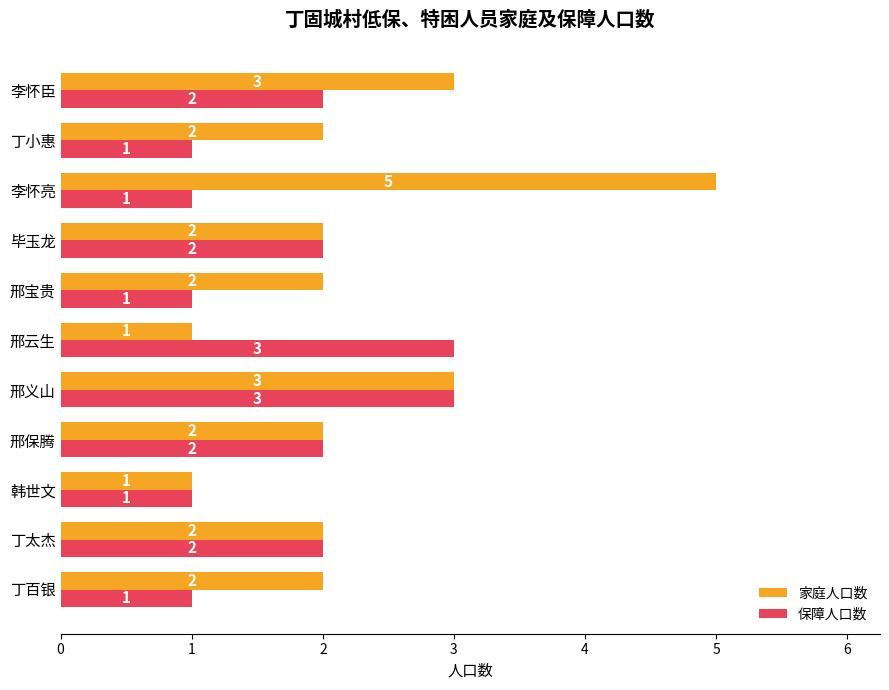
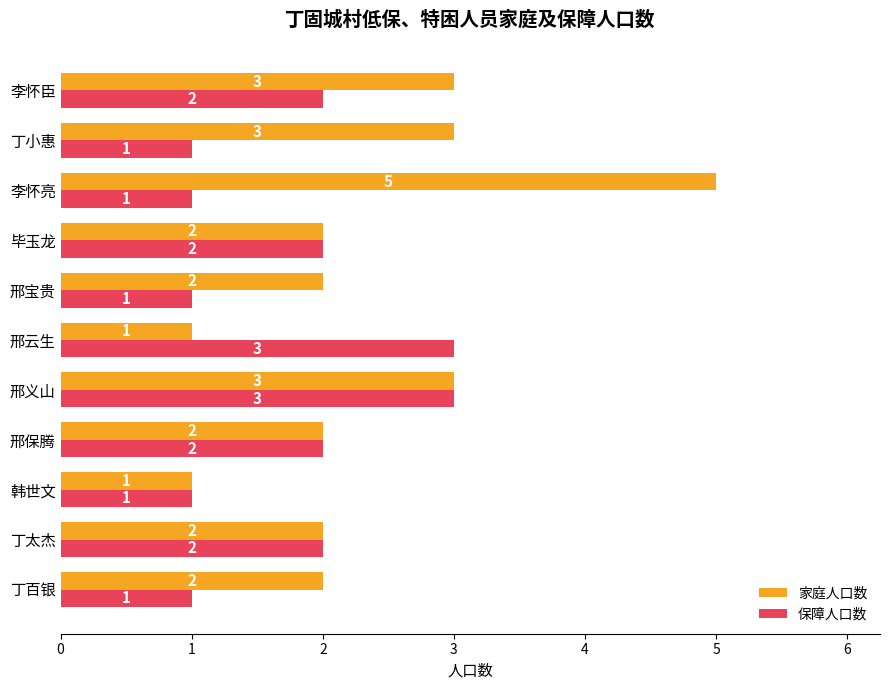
  {
    "家庭人口数": {
      "李怀臣": 3,
-     "丁小惠": 2,
+     "丁小惠": 3,
      "李怀亮": 5,
      "毕玉龙": 2,
      "邢宝贵": 2,
      "邢云生": 1,
      "邢义山": 3,
      "邢保腾": 2,
      "韩世文": 1,
      "丁太杰": 2,
      "丁百银": 2
    },
    "保障人口数": {
      "李怀臣": 2,
      "丁小惠": 1,
      "李怀亮": 1,
      "毕玉龙": 2,
      "邢宝贵": 1,
      "邢云生": 3,
      "邢义山": 3,
      "邢保腾": 2,
      "韩世文": 1,
      "丁太杰": 2,
      "丁百银": 1
    }
  }
